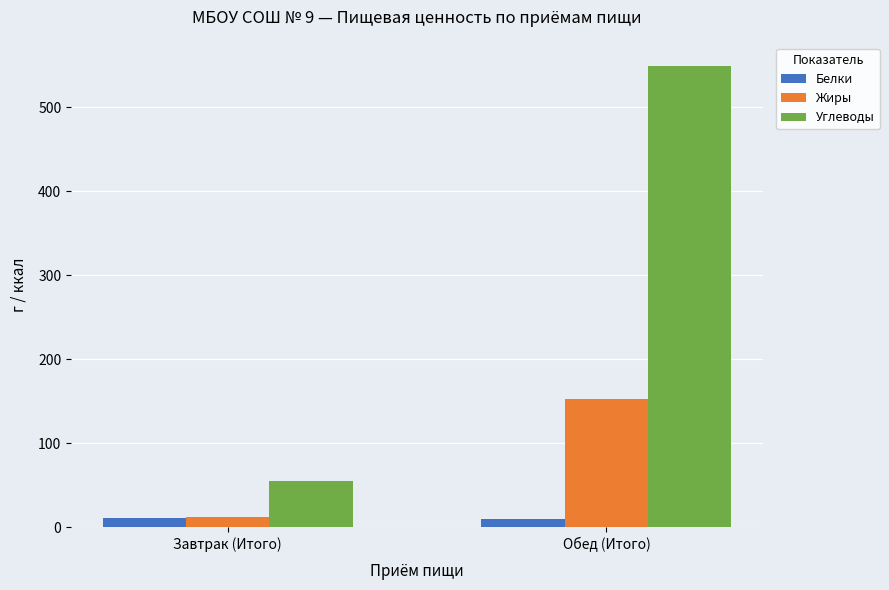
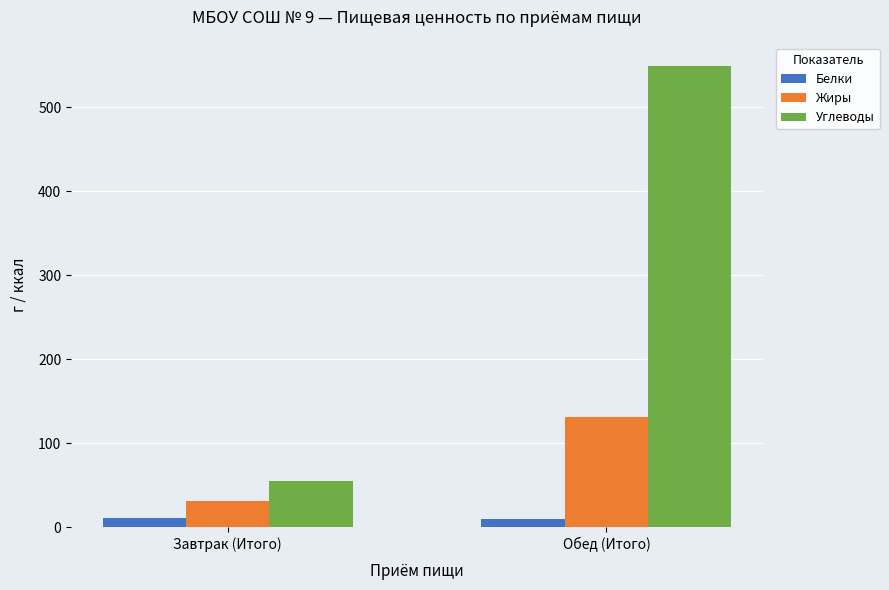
  {
    "Белки": {
      "Завтрак (Итого)": 10,
      "Обед (Итого)": 10
    },
    "Жиры": {
-     "Завтрак (Итого)": 10,
-     "Обед (Итого)": 150
+     "Завтрак (Итого)": 30,
+     "Обед (Итого)": 130
    },
    "Углеводы": {
      "Завтрак (Итого)": 50,
      "Обед (Итого)": 550
    }
  }
